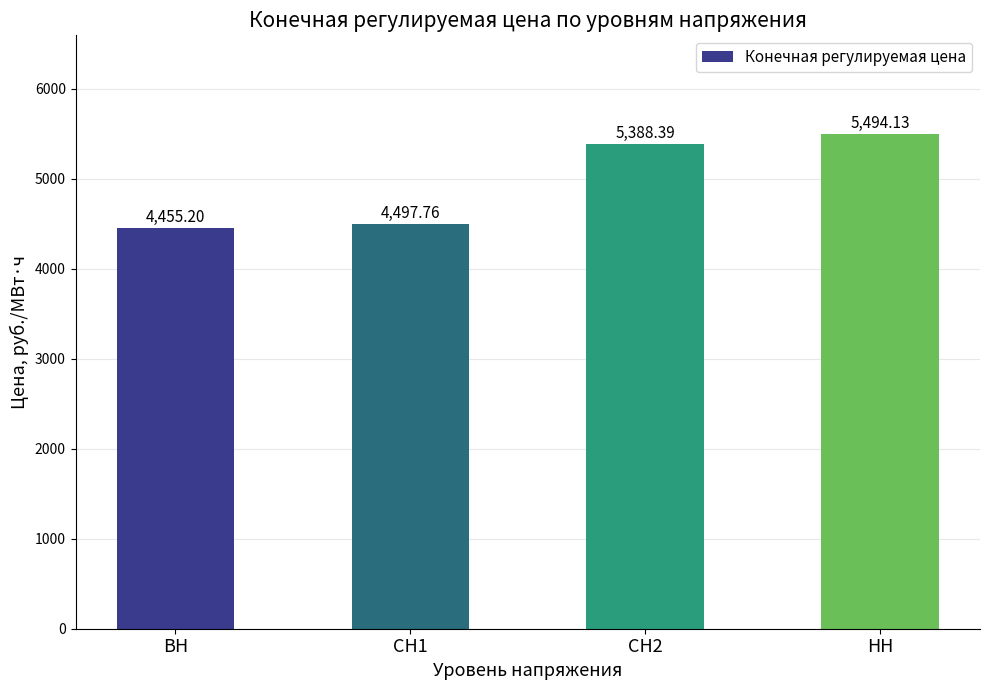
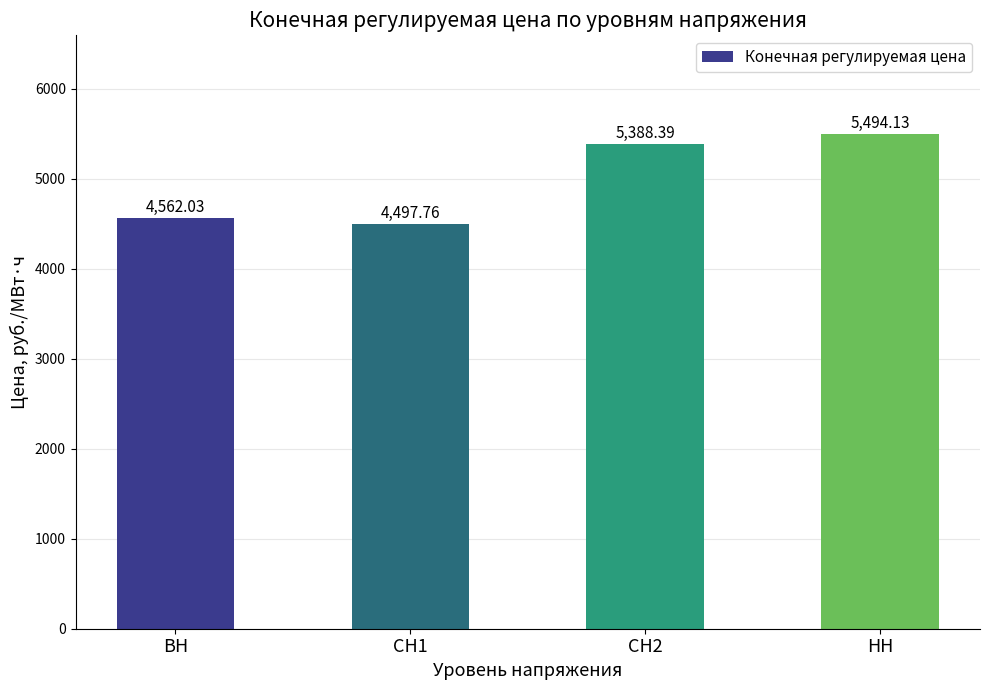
  {
-   "ВН": "4,455.20",
+   "ВН": "4,562.03",
    "СН1": "4,497.76",
    "СН2": "5,388.39",
    "НН": "5,494.13"
  }
